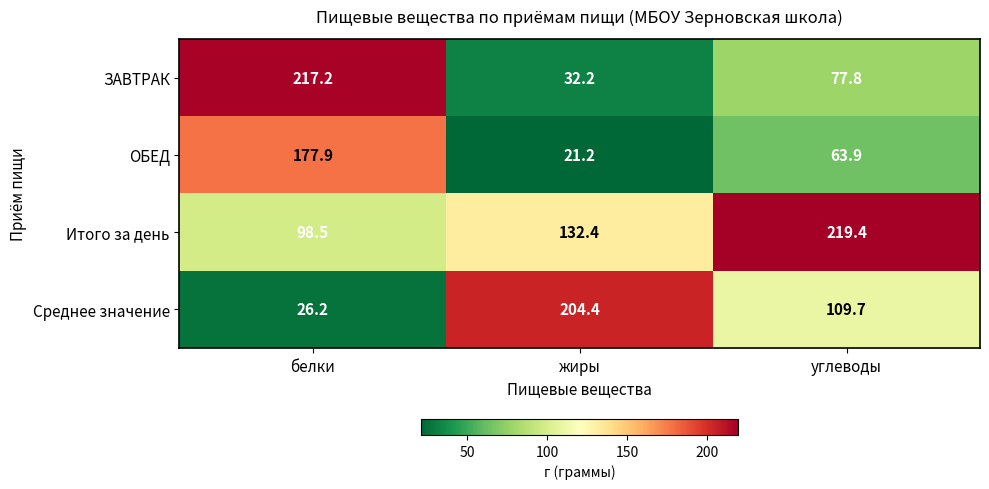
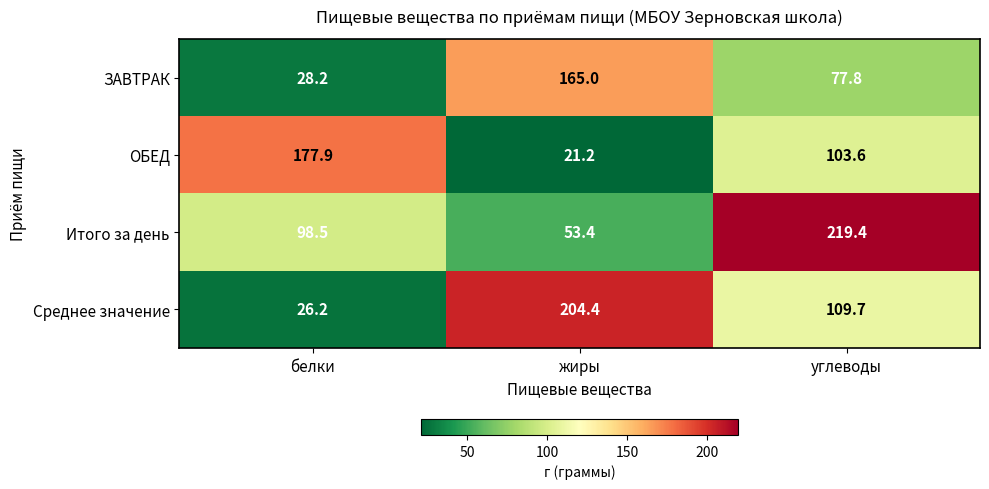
  {
    "ЗАВТРАК": {
-     "белки": 217.2,
-     "жиры": 32.2,
+     "белки": 28.2,
+     "жиры": 165.0,
      "углеводы": 77.8
    },
    "ОБЕД": {
      "белки": 177.9,
      "жиры": 21.2,
-     "углеводы": 63.9
+     "углеводы": 103.6
    },
    "Итого за день": {
      "белки": 98.5,
-     "жиры": 132.4,
+     "жиры": 53.4,
      "углеводы": 219.4
    },
    "Среднее значение": {
      "белки": 26.2,
      "жиры": 204.4,
      "углеводы": 109.7
    }
  }
